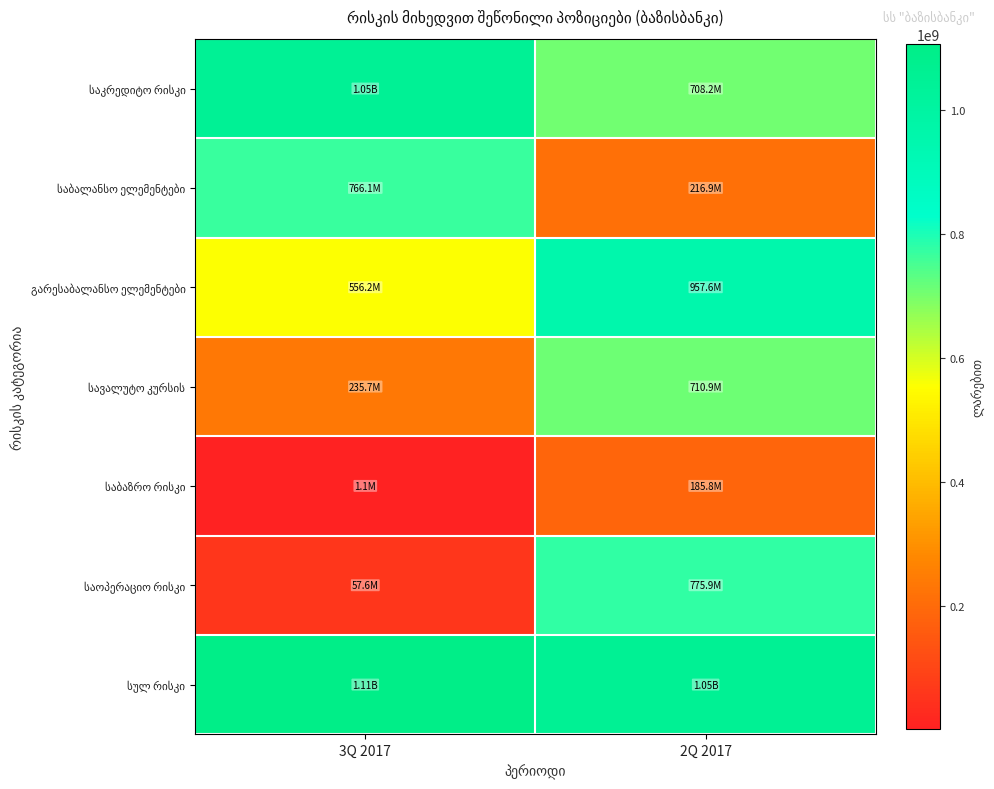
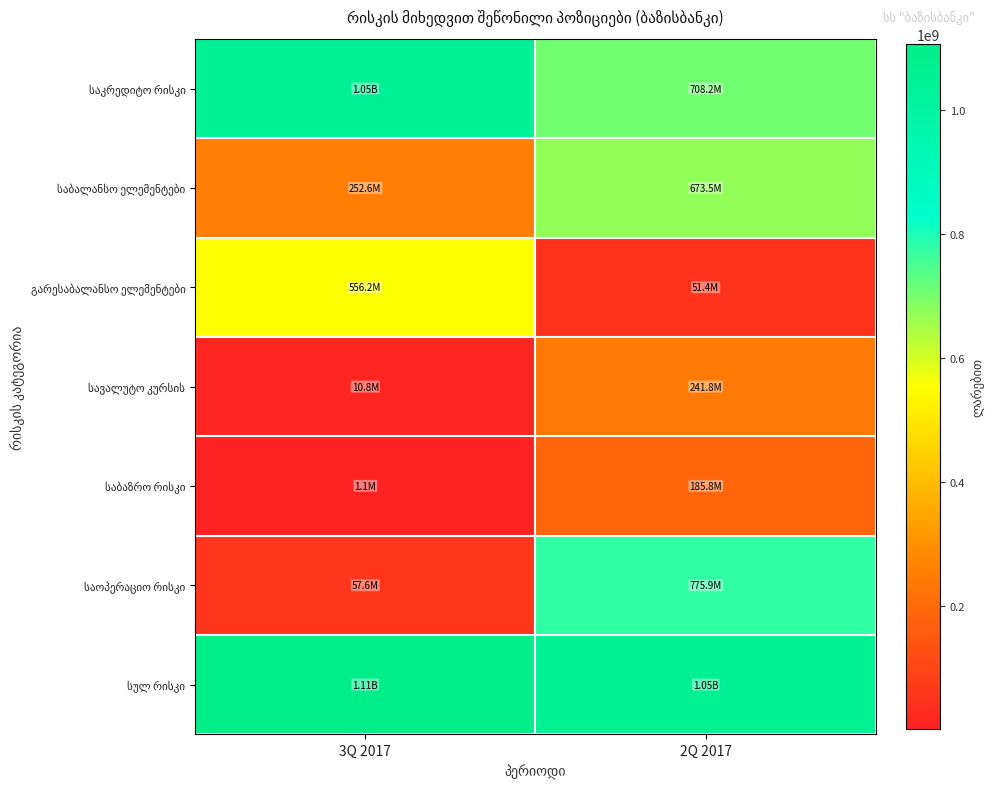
  {
    "საბალანსო ელემენტები": {
-     "3Q 2017": "766.1M",
-     "2Q 2017": "216.9M"
+     "3Q 2017": "252.6M",
+     "2Q 2017": "673.5M"
    },
    "გარესაბალანსო ელემენტები": {
-     "2Q 2017": "957.6M"
+     "2Q 2017": "51.4M"
    },
    "სავალუტო კურსის": {
-     "3Q 2017": "235.7M",
-     "2Q 2017": "710.9M"
+     "3Q 2017": "10.8M",
+     "2Q 2017": "241.8M"
    }
  }
